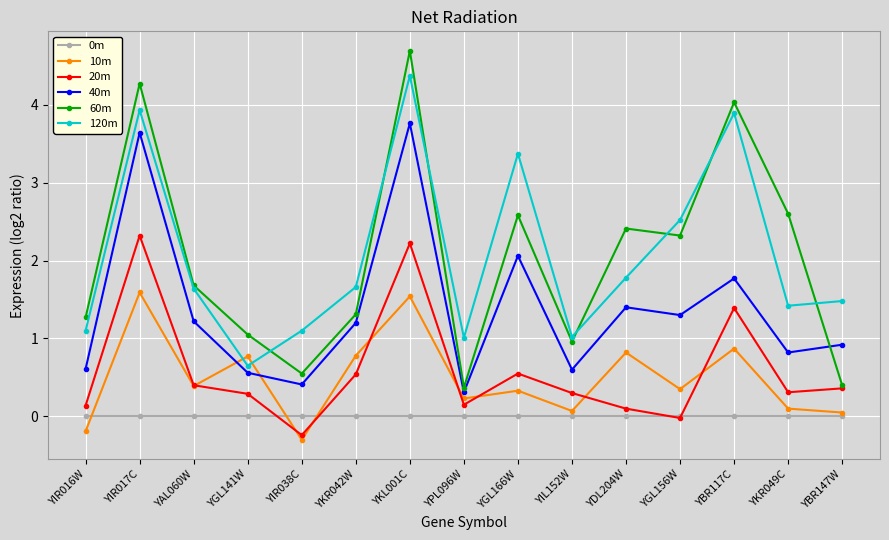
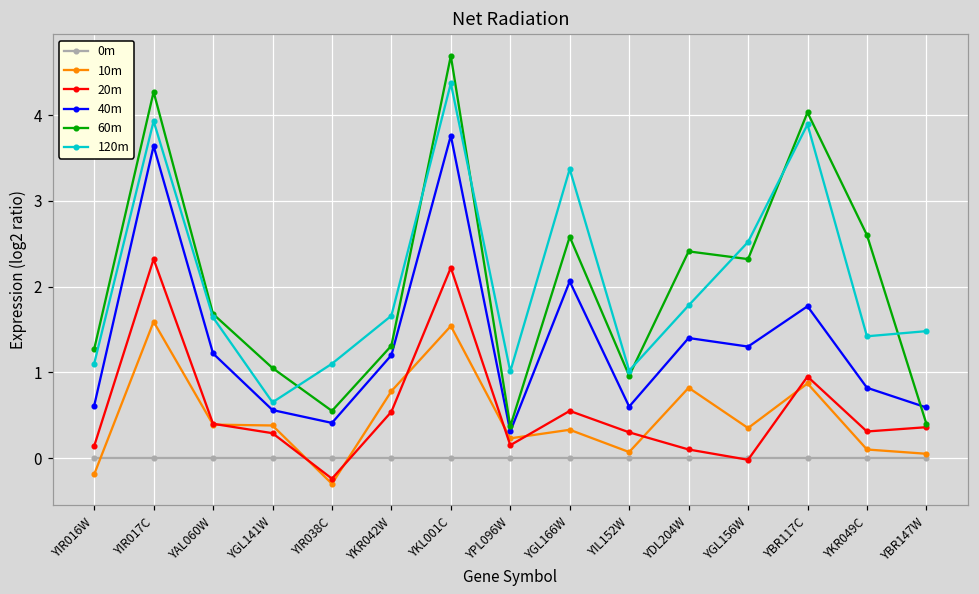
  {
    "0m": {
      "YIR016W": 0.0,
      "YIR017C": 0.0,
      "YAL060W": 0.0,
      "YGL141W": 0.0,
      "YIR038C": 0.0,
      "YKR042W": 0.0,
      "YKL001C": 0.0,
      "YPL096W": 0.0,
      "YGL166W": 0.0,
      "YIL152W": 0.0,
      "YDL204W": 0.0,
      "YBR117C": 0.0,
      "YKR049C": 0.0,
      "YBR147W": 0.0
    },
    "10m": {
      "YIR016W": -0.2,
      "YIR017C": 1.6,
-     "YGL141W": 0.8,
+     "YGL141W": 0.4,
      "YIR038C": -0.3,
      "YKR042W": 0.8,
      "YKL001C": 1.5,
      "YPL096W": 0.2,
      "YGL166W": 0.3,
      "YIL152W": 0.1,
      "YDL204W": 0.8,
      "YGL156W": 0.4,
      "YBR117C": 0.9,
      "YKR049C": 0.1,
      "YBR147W": 0.1
    },
    "20m": {
      "YIR016W": 0.1,
      "YIR017C": 2.3,
      "YGL141W": 0.3,
      "YIR038C": -0.2,
      "YKR042W": 0.5,
      "YKL001C": 2.2,
      "YPL096W": 0.2,
      "YGL166W": 0.6,
      "YIL152W": 0.3,
      "YDL204W": 0.1,
-     "YBR117C": 1.4,
+     "YBR117C": 1.0,
      "YKR049C": 0.3,
      "YBR147W": 0.4
    },
    "40m": {
      "YIR016W": 0.6,
      "YIR017C": 3.6,
      "YAL060W": 1.2,
      "YGL141W": 0.6,
      "YIR038C": 0.4,
      "YKR042W": 1.2,
      "YKL001C": 3.8,
      "YPL096W": 0.3,
      "YGL166W": 2.1,
      "YIL152W": 0.6,
      "YDL204W": 1.4,
      "YGL156W": 1.3,
      "YBR117C": 1.8,
      "YKR049C": 0.8,
-     "YBR147W": 0.9
+     "YBR147W": 0.6
    },
    "60m": {
      "YIR016W": 1.3,
      "YIR017C": 4.3,
      "YAL060W": 1.7,
      "YGL141W": 1.1,
      "YIR038C": 0.6,
      "YKR042W": 1.3,
      "YKL001C": 4.7,
      "YPL096W": 0.4,
      "YGL166W": 2.6,
      "YIL152W": 1.0,
      "YDL204W": 2.4,
      "YGL156W": 2.3,
      "YBR117C": 4.0,
      "YKR049C": 2.6,
      "YBR147W": 0.4
    },
    "120m": {
      "YIR016W": 1.1,
      "YIR017C": 3.9,
      "YAL060W": 1.6,
      "YGL141W": 0.7,
      "YIR038C": 1.1,
      "YKR042W": 1.7,
      "YKL001C": 4.4,
      "YPL096W": 1.0,
      "YGL166W": 3.4,
      "YIL152W": 1.0,
      "YDL204W": 1.8,
      "YGL156W": 2.5,
      "YBR117C": 3.9,
      "YKR049C": 1.4,
      "YBR147W": 1.5
    }
  }
